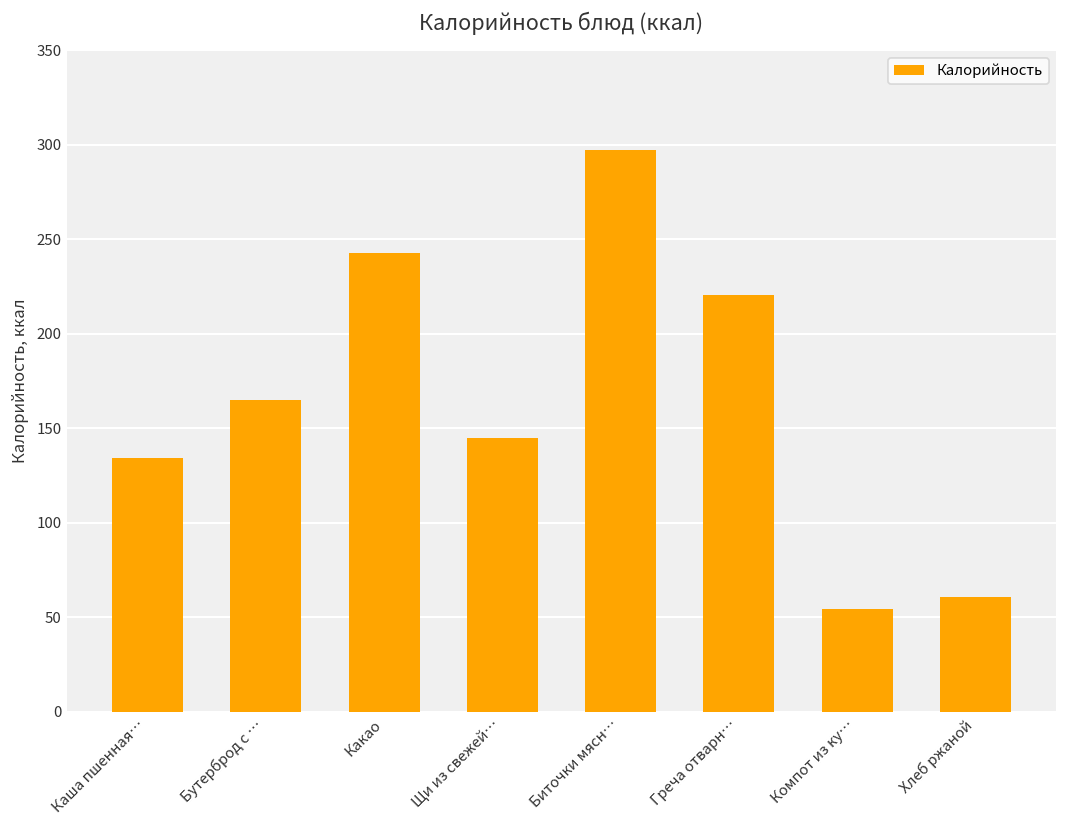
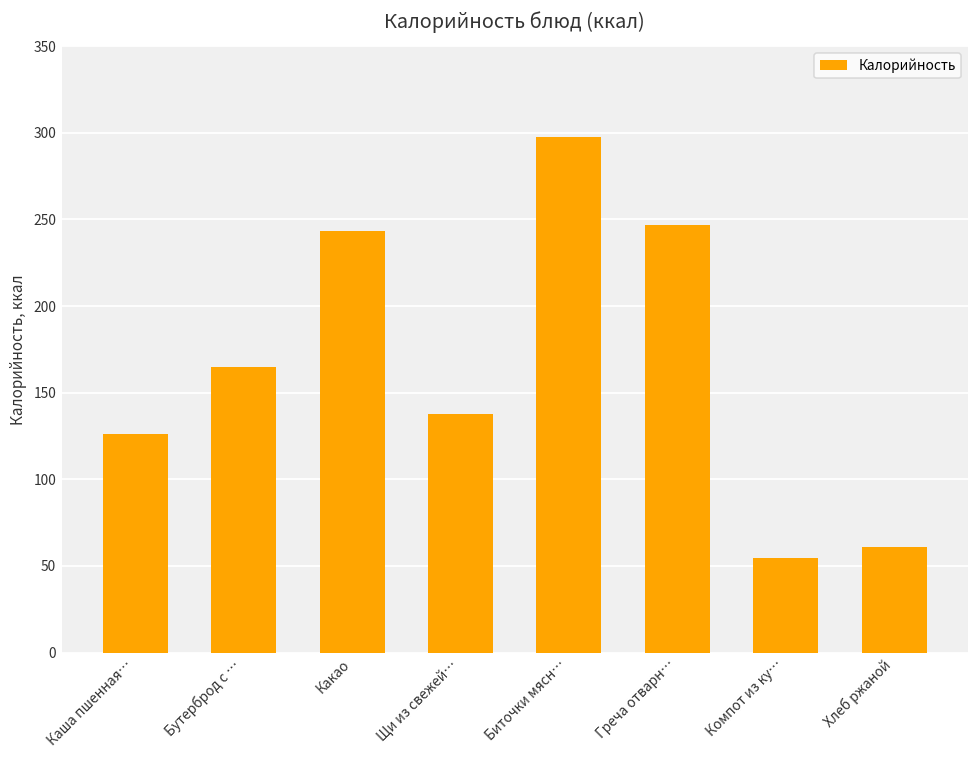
  {
-   "Каша пшенная…": 135,
+   "Каша пшенная…": 126,
    "Бутерброд с …": 165,
    "Какао": 243,
-   "Щи из свежей…": 145,
+   "Щи из свежей…": 137,
    "Биточки мясн…": 297,
-   "Греча отварн…": 221,
+   "Греча отварн…": 247,
    "Компот из ку…": 55,
    "Хлеб ржаной": 61
  }
